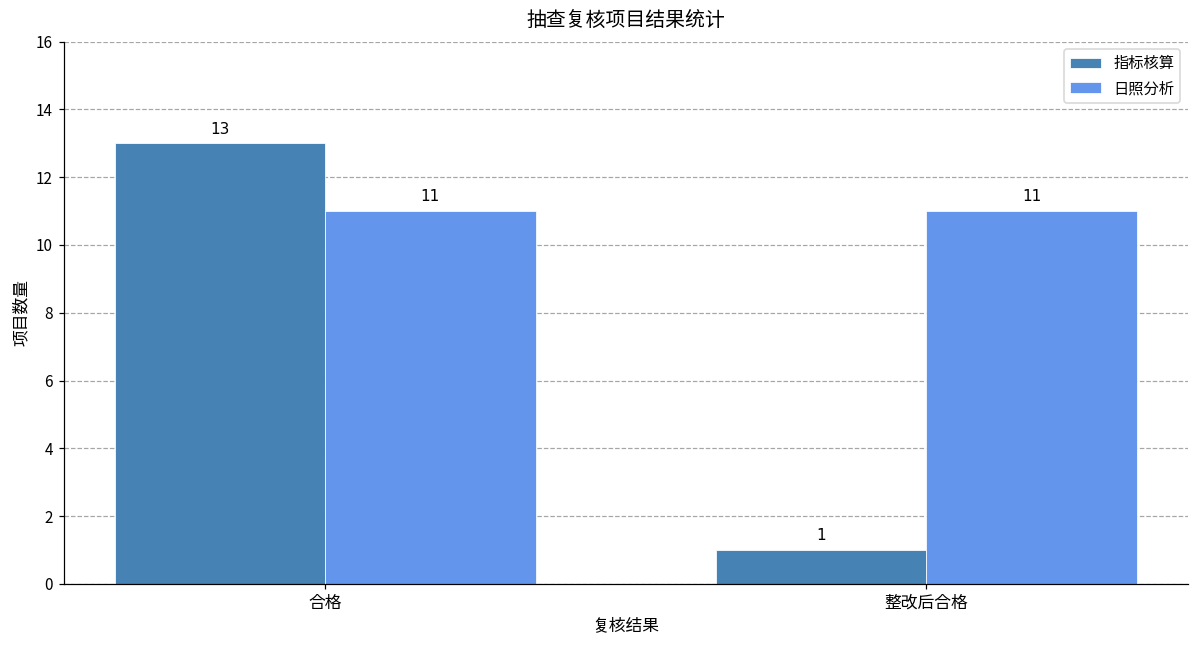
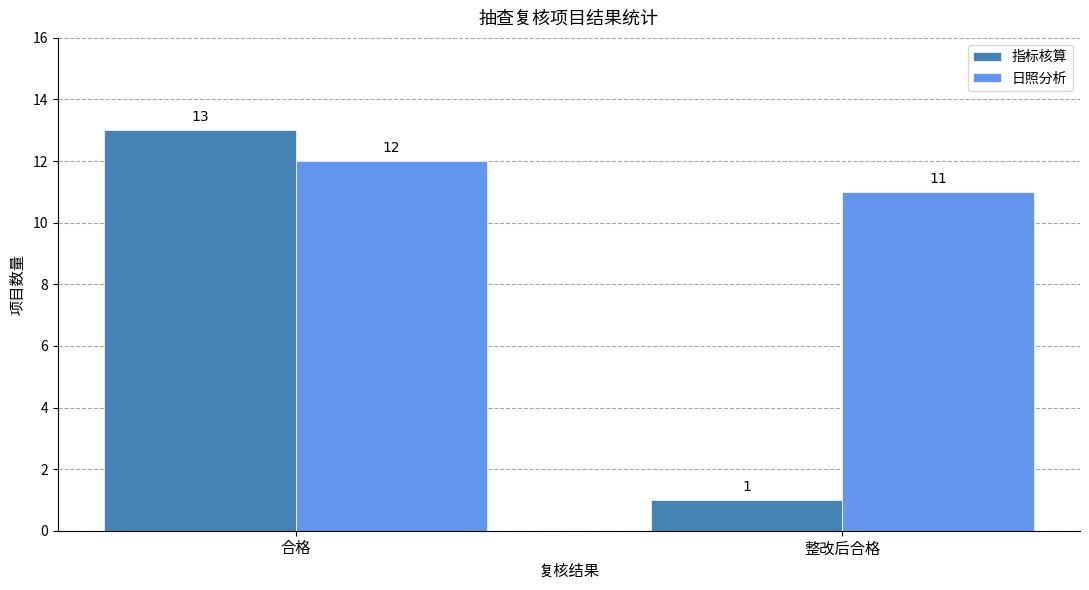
  {
    "指标核算": {
      "合格": 13,
      "整改后合格": 1
    },
    "日照分析": {
-     "合格": 11,
+     "合格": 12,
      "整改后合格": 11
    }
  }
